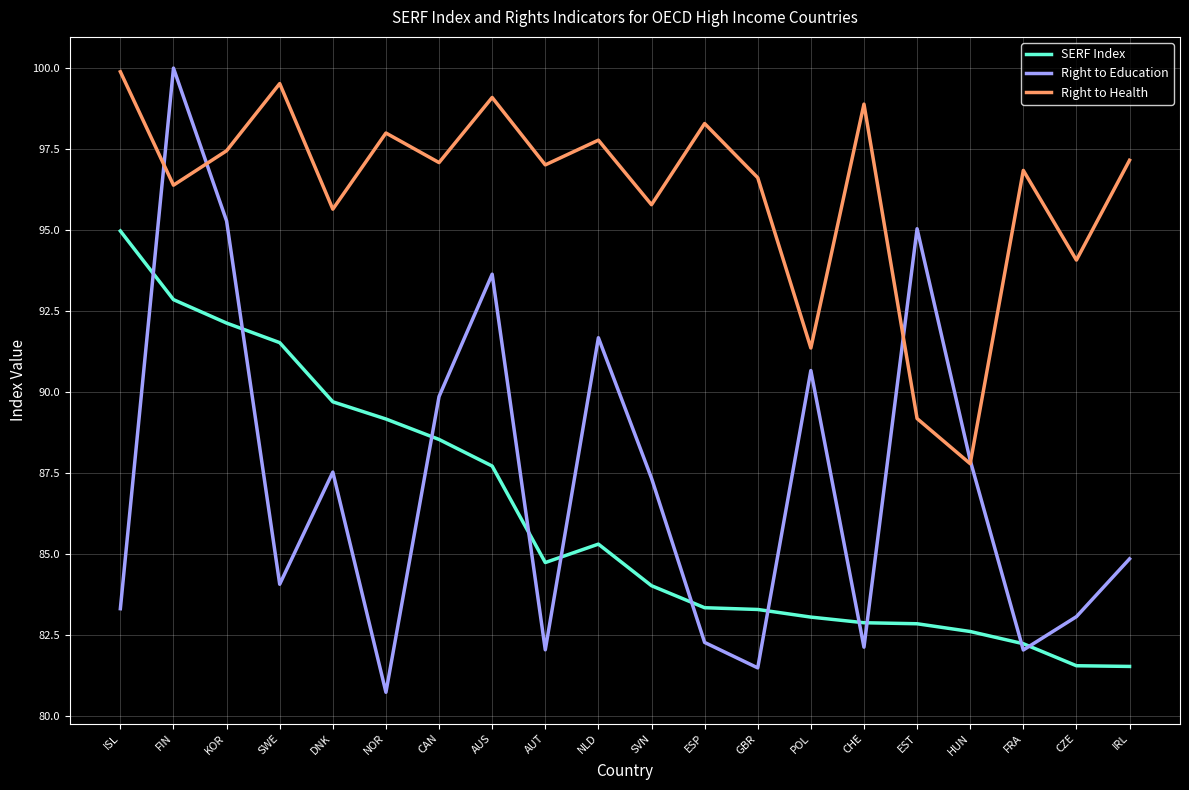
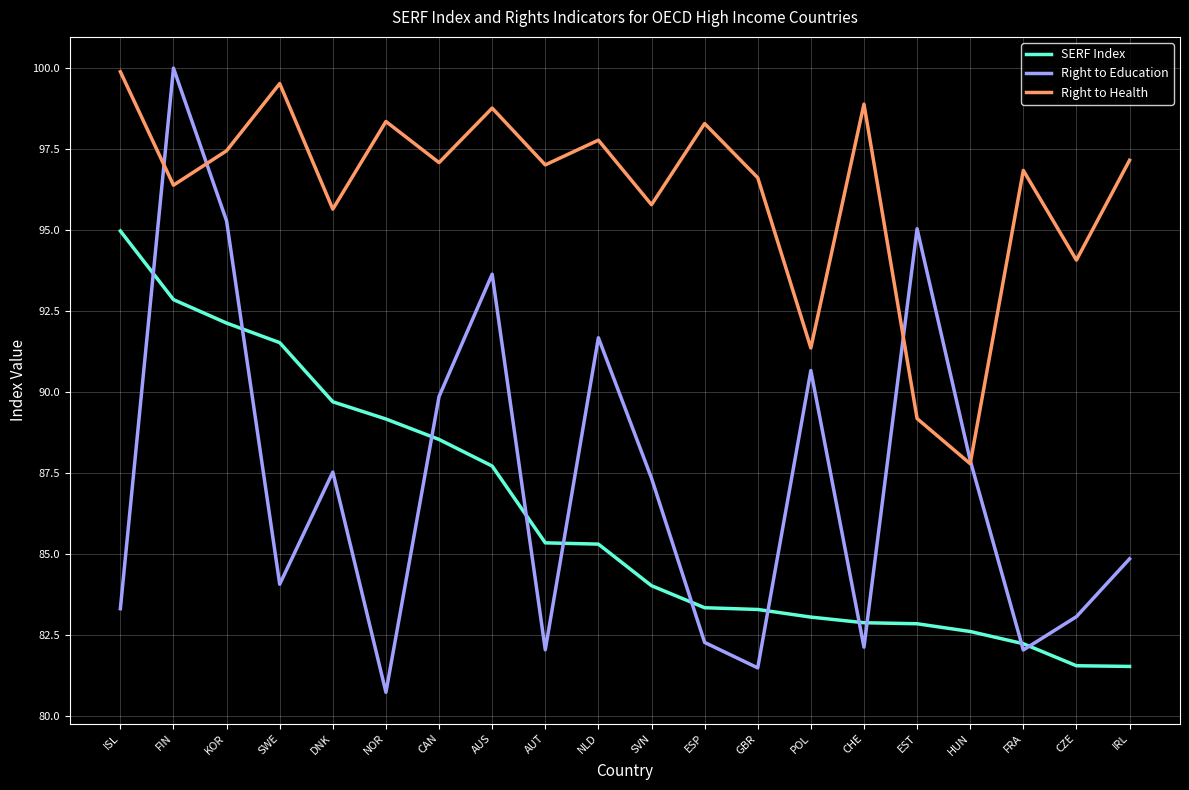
  {
    "SERF Index": {
      "ISL": 95.0,
      "FIN": 92.9,
      "KOR": 92.1,
      "SWE": 91.5,
      "DNK": 89.7,
      "NOR": 89.2,
      "CAN": 88.5,
      "AUS": 87.7,
-     "AUT": 84.7,
+     "AUT": 85.3,
      "NLD": 85.3,
      "SVN": 84.0,
      "ESP": 83.3,
      "GBR": 83.3,
      "POL": 83.1,
      "CHE": 82.9,
      "EST": 82.9,
      "HUN": 82.6,
      "FRA": 82.2,
      "CZE": 81.6,
      "IRL": 81.5
    },
    "Right to Education": {
      "ISL": 83.3,
      "FIN": 100.0,
      "KOR": 95.3,
      "SWE": 84.1,
      "DNK": 87.5,
      "NOR": 80.7,
      "CAN": 89.9,
      "AUS": 93.6,
      "AUT": 82.0,
      "NLD": 91.7,
      "SVN": 87.3,
      "ESP": 82.3,
      "GBR": 81.5,
      "POL": 90.7,
      "CHE": 82.1,
      "EST": 95.0,
      "HUN": 87.9,
      "FRA": 82.0,
      "CZE": 83.1,
      "IRL": 84.9
    },
    "Right to Health": {
      "ISL": 99.9,
      "FIN": 96.4,
      "KOR": 97.4,
      "SWE": 99.5,
      "DNK": 95.6,
-     "NOR": 98.0,
+     "NOR": 98.4,
      "CAN": 97.1,
-     "AUS": 99.1,
+     "AUS": 98.8,
      "AUT": 97.0,
      "NLD": 97.8,
      "SVN": 95.8,
      "ESP": 98.3,
      "GBR": 96.6,
      "POL": 91.4,
      "CHE": 98.9,
      "EST": 89.2,
      "HUN": 87.8,
      "FRA": 96.8,
      "CZE": 94.1,
      "IRL": 97.2
    }
  }
